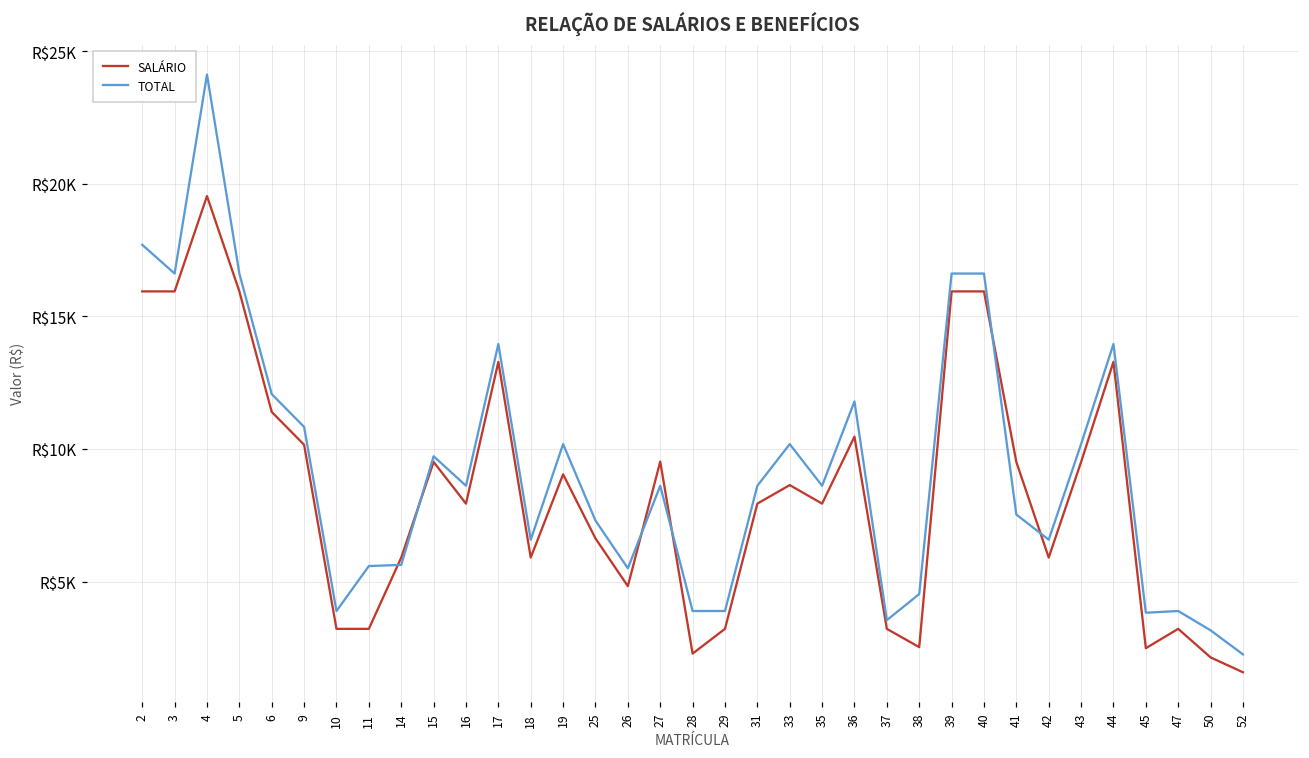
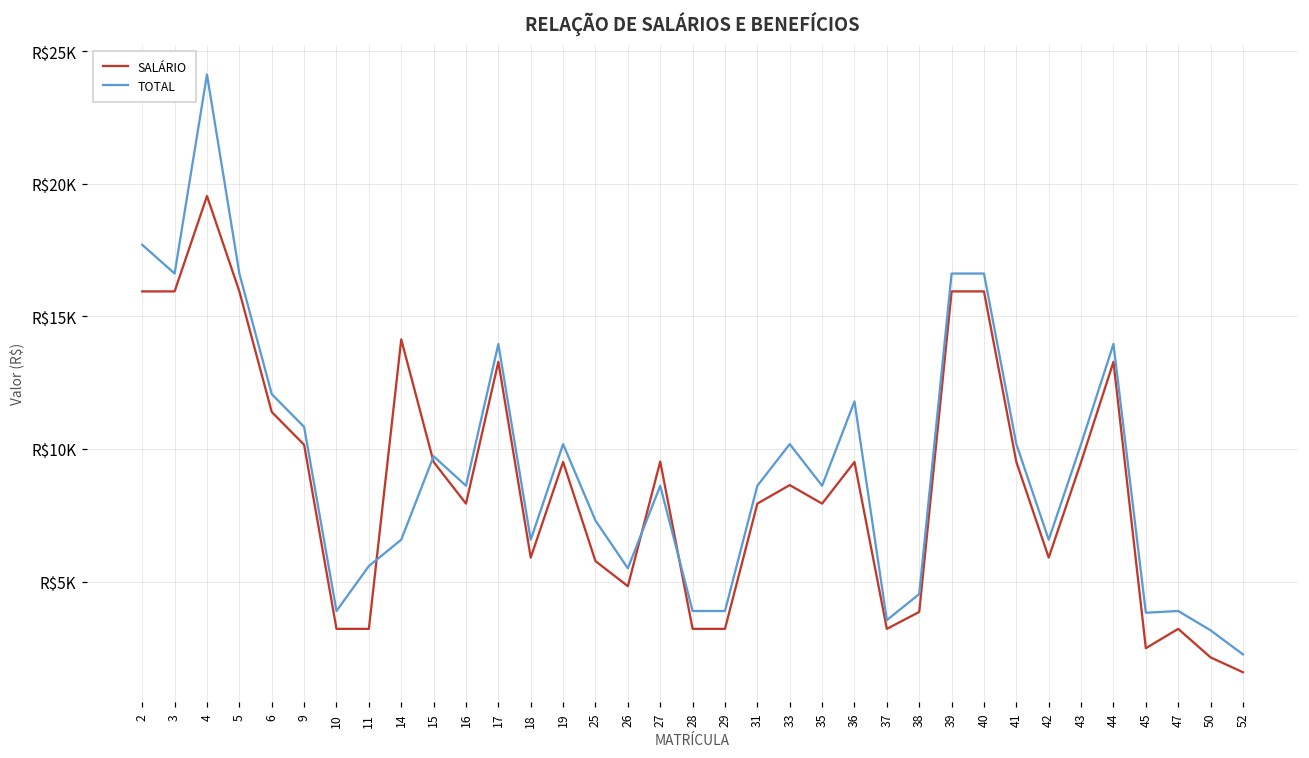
  {
    "SALÁRIO": {
      "2": "R$15900",
      "3": "R$15900",
      "4": "R$19500",
      "5": "R$15900",
      "6": "R$11400",
      "9": "R$10200",
      "10": "R$3200",
      "11": "R$3200",
-     "14": "R$5900",
+     "14": "R$14100",
      "15": "R$9500",
      "16": "R$7900",
      "17": "R$13300",
      "18": "R$5900",
-     "19": "R$9000",
-     "25": "R$6600",
+     "19": "R$9500",
+     "25": "R$5800",
      "26": "R$4800",
      "27": "R$9500",
-     "28": "R$2300",
+     "28": "R$3200",
      "29": "R$3200",
      "31": "R$7900",
      "33": "R$8600",
      "35": "R$7900",
-     "36": "R$10500",
+     "36": "R$9500",
      "37": "R$3200",
-     "38": "R$2500",
+     "38": "R$3900",
      "39": "R$15900",
      "40": "R$15900",
      "41": "R$9500",
      "42": "R$5900",
      "43": "R$9500",
      "44": "R$13300",
      "45": "R$2500",
      "47": "R$3200",
      "50": "R$2100",
      "52": "R$1600"
    },
    "TOTAL": {
      "2": "R$17700",
      "3": "R$16600",
      "4": "R$24100",
      "5": "R$16600",
      "6": "R$12100",
      "9": "R$10800",
      "10": "R$3900",
      "11": "R$5600",
-     "14": "R$5600",
+     "14": "R$6600",
      "15": "R$9700",
      "16": "R$8600",
      "17": "R$14000",
      "18": "R$6600",
      "19": "R$10200",
      "25": "R$7300",
      "26": "R$5500",
      "27": "R$8600",
      "28": "R$3900",
      "29": "R$3900",
      "31": "R$8600",
      "33": "R$10200",
      "35": "R$8600",
      "36": "R$11800",
      "37": "R$3500",
      "38": "R$4500",
      "39": "R$16600",
      "40": "R$16600",
-     "41": "R$7500",
+     "41": "R$10200",
      "42": "R$6600",
      "43": "R$10200",
      "44": "R$14000",
      "45": "R$3800",
      "47": "R$3900",
      "50": "R$3200",
      "52": "R$2300"
    }
  }
